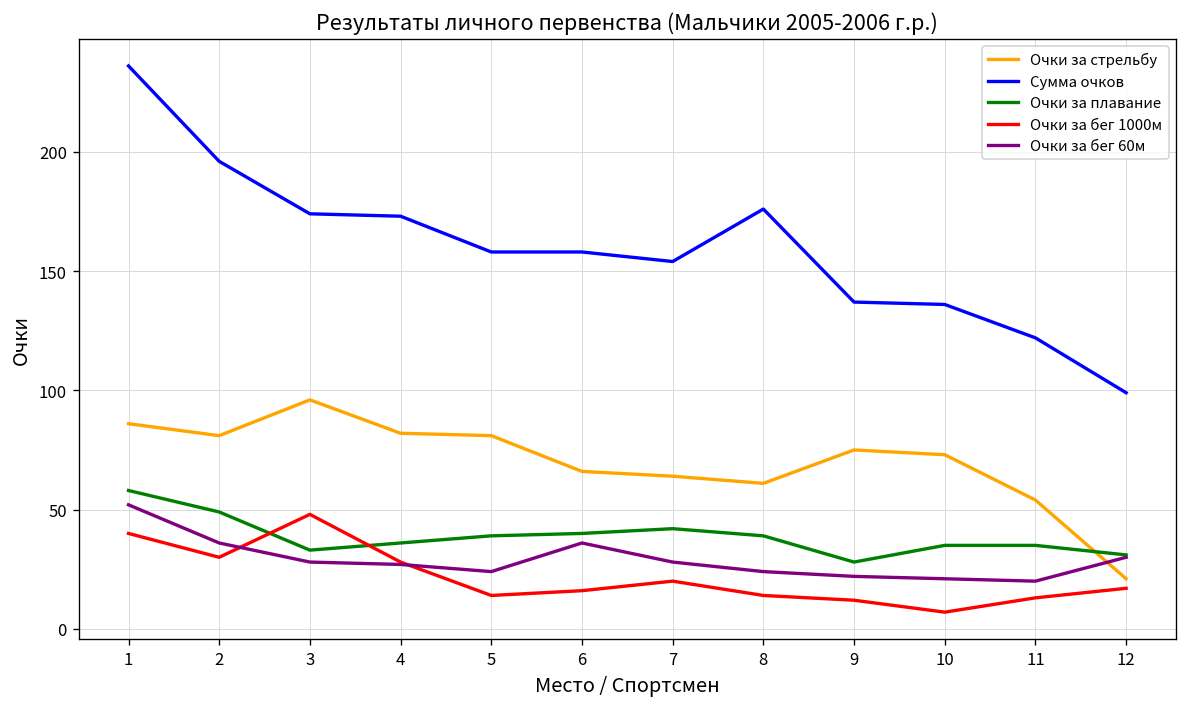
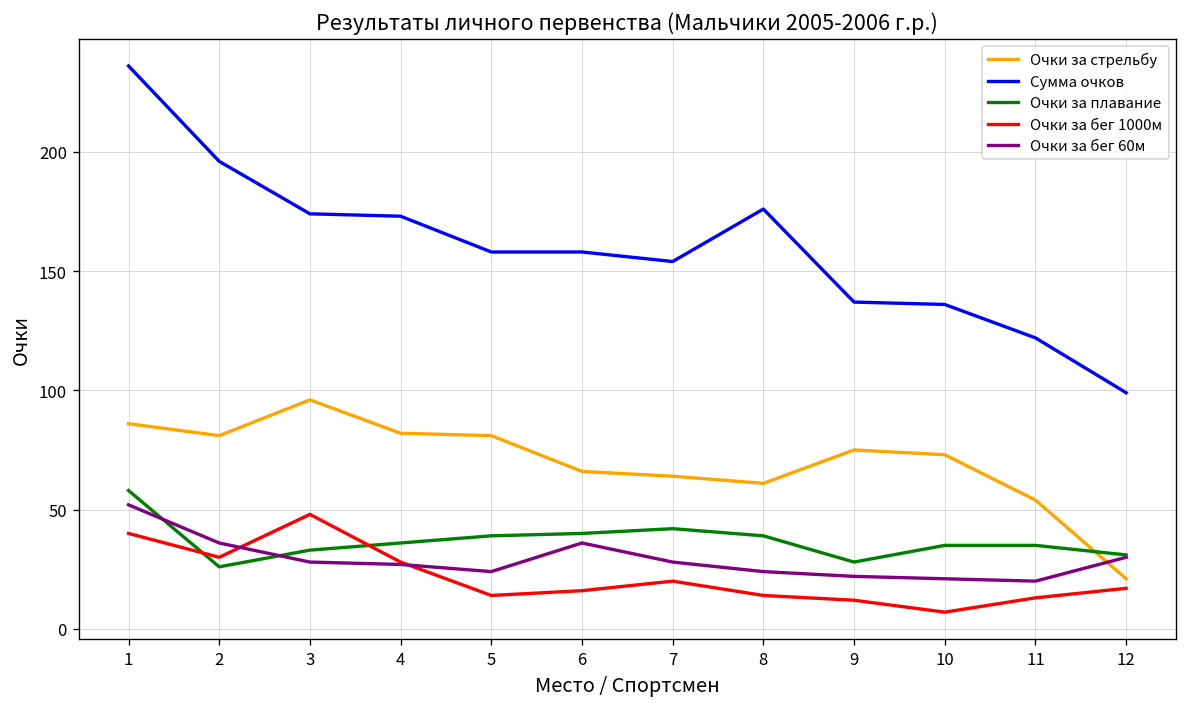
  {
    "Очки за стрельбу": {
      "1": 86,
      "2": 81,
      "3": 96,
      "4": 82,
      "5": 81,
      "6": 66,
      "7": 64,
      "8": 61,
      "9": 75,
      "10": 73,
      "11": 54,
      "12": 21
    },
    "Сумма очков": {
      "1": 236,
      "2": 196,
      "3": 174,
      "4": 173,
      "5": 158,
      "6": 158,
      "7": 154,
      "8": 176,
      "9": 137,
      "10": 136,
      "11": 122,
      "12": 99
    },
    "Очки за плавание": {
      "1": 58,
-     "2": 49,
+     "2": 26,
      "3": 33,
      "4": 36,
      "5": 39,
      "6": 40,
      "7": 42,
      "8": 39,
      "9": 28,
      "10": 35,
      "11": 35
    },
    "Очки за бег 1000м": {
      "1": 40,
      "2": 30,
      "3": 48,
      "5": 14,
      "6": 16,
      "7": 20,
      "8": 14,
      "9": 12,
      "10": 7,
      "11": 13,
      "12": 17
    },
    "Очки за бег 60м": {
      "1": 52,
      "2": 36,
      "3": 28,
      "5": 24,
      "6": 36,
      "7": 28,
      "8": 24,
      "9": 22,
      "10": 21,
      "11": 20
    }
  }
